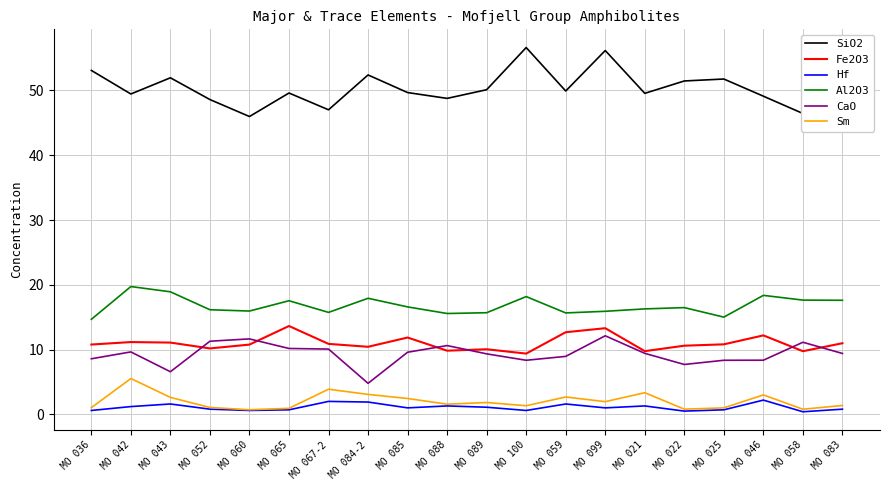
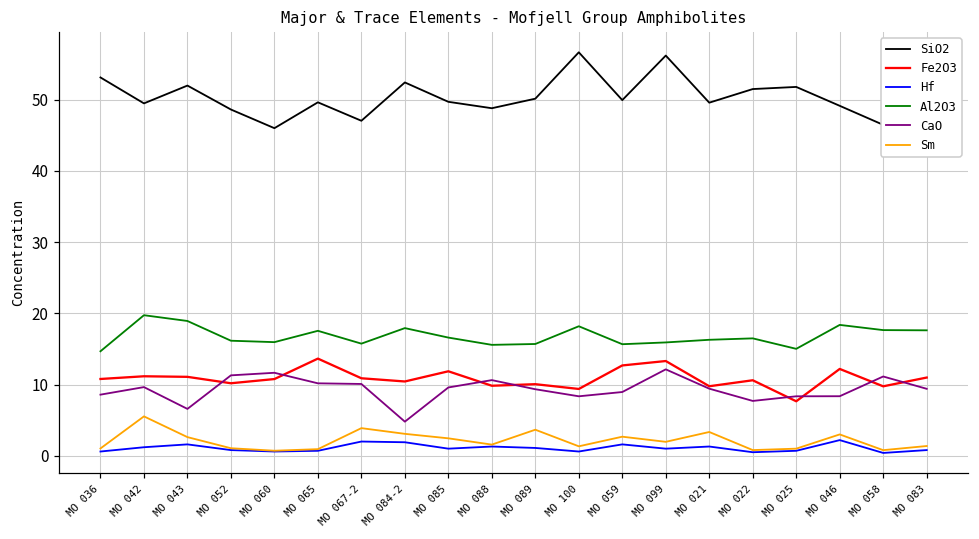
  {
    "SiO2": {
      "MO 036": 53,
      "MO 042": 49,
      "MO 043": 52,
      "MO 052": 49,
      "MO 060": 46,
      "MO 065": 50,
      "MO 067-2": 47,
      "MO 084-2": 52,
      "MO 085": 50,
      "MO 088": 49,
      "MO 089": 50,
      "MO 100": 57,
      "MO 059": 50,
      "MO 099": 56,
      "MO 021": 50,
      "MO 022": 51,
      "MO 025": 52,
      "MO 046": 49
    },
    "Fe2O3": {
      "MO 036": 11,
      "MO 042": 11,
      "MO 043": 11,
      "MO 052": 10,
      "MO 060": 11,
      "MO 065": 14,
      "MO 067-2": 11,
      "MO 084-2": 10,
      "MO 085": 12,
      "MO 088": 10,
      "MO 089": 10,
      "MO 100": 9,
      "MO 059": 13,
      "MO 099": 13,
      "MO 022": 11,
-     "MO 025": 11,
+     "MO 025": 8,
      "MO 046": 12,
      "MO 058": 10,
      "MO 083": 11
    },
    "Hf": {
      "MO 036": 1,
      "MO 042": 1,
      "MO 043": 2,
      "MO 067-2": 2,
      "MO 084-2": 2,
      "MO 085": 1,
      "MO 089": 1,
      "MO 100": 1,
      "MO 059": 2,
      "MO 099": 1,
      "MO 021": 1,
      "MO 046": 2,
      "MO 058": 0,
      "MO 083": 1
    },
    "Al2O3": {
      "MO 036": 15,
      "MO 042": 20,
      "MO 043": 19,
      "MO 052": 16,
      "MO 060": 16,
      "MO 065": 18,
      "MO 067-2": 16,
      "MO 084-2": 18,
      "MO 085": 17,
      "MO 088": 16,
      "MO 089": 16,
      "MO 100": 18,
      "MO 059": 16,
      "MO 099": 16,
      "MO 021": 16,
      "MO 022": 16,
      "MO 025": 15,
      "MO 046": 18,
      "MO 058": 18,
      "MO 083": 18
    },
    "CaO": {
      "MO 036": 9,
      "MO 042": 10,
      "MO 043": 7,
      "MO 052": 11,
      "MO 060": 12,
      "MO 065": 10,
      "MO 067-2": 10,
      "MO 084-2": 5,
      "MO 085": 10,
      "MO 088": 11,
      "MO 089": 9,
      "MO 100": 8,
      "MO 059": 9,
      "MO 099": 12,
      "MO 022": 8,
      "MO 025": 8,
      "MO 046": 8,
      "MO 058": 11,
      "MO 083": 9
    },
    "Sm": {
      "MO 036": 1,
      "MO 042": 6,
      "MO 043": 3,
      "MO 067-2": 4,
      "MO 084-2": 3,
      "MO 085": 2,
-     "MO 089": 2,
+     "MO 089": 4,
      "MO 100": 1,
      "MO 059": 3,
      "MO 099": 2,
      "MO 021": 3,
      "MO 046": 3,
      "MO 058": 1,
      "MO 083": 1
    }
  }
